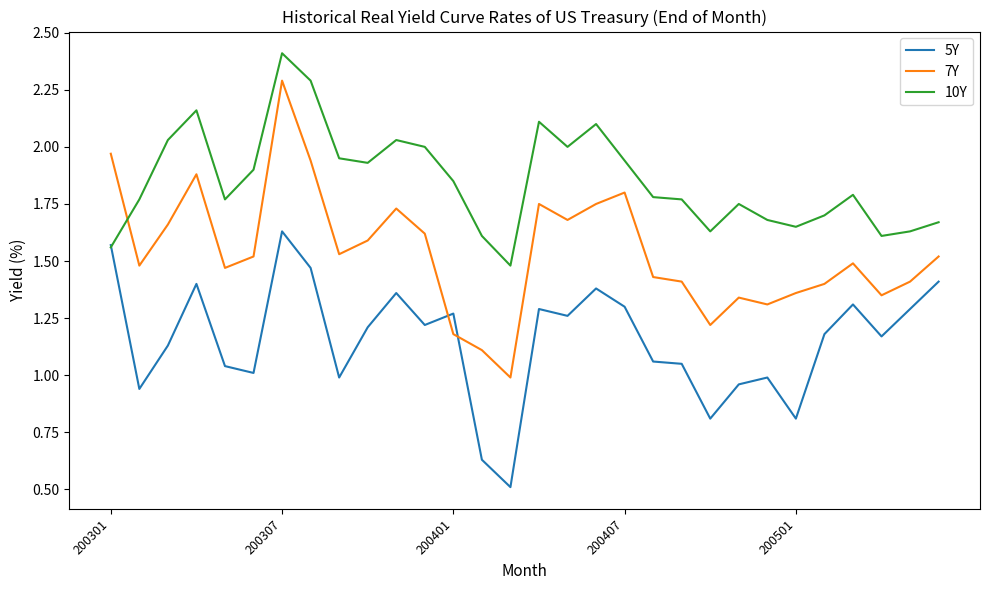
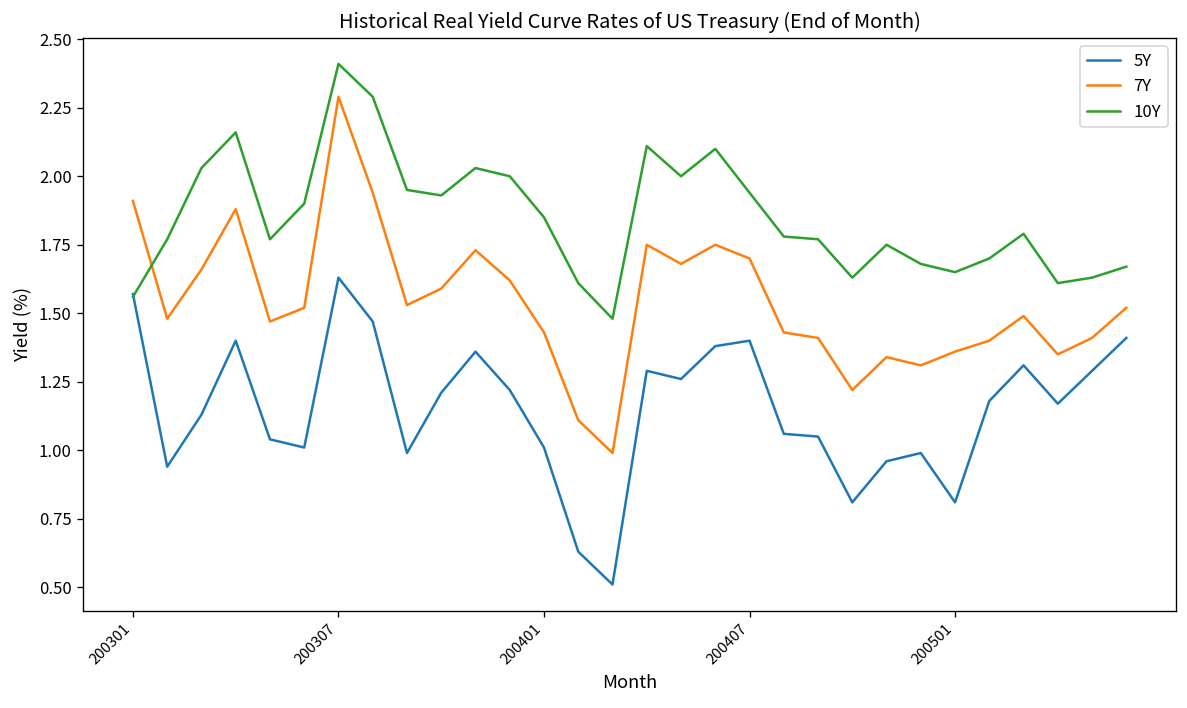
  {
    "5Y": {
      "200307": 1.63,
-     "200401": 1.27,
-     "200407": 1.3,
+     "200401": 1.01,
+     "200407": 1.4,
      "200501": 0.81
    },
    "7Y": {
-     "200301": 1.97,
+     "200301": 1.91,
      "200307": 2.29,
-     "200401": 1.18,
-     "200407": 1.8,
+     "200401": 1.43,
+     "200407": 1.7,
      "200501": 1.36
    },
    "10Y": {
      "200307": 2.41,
      "200401": 1.85,
      "200407": 1.94,
      "200501": 1.65
    }
  }
